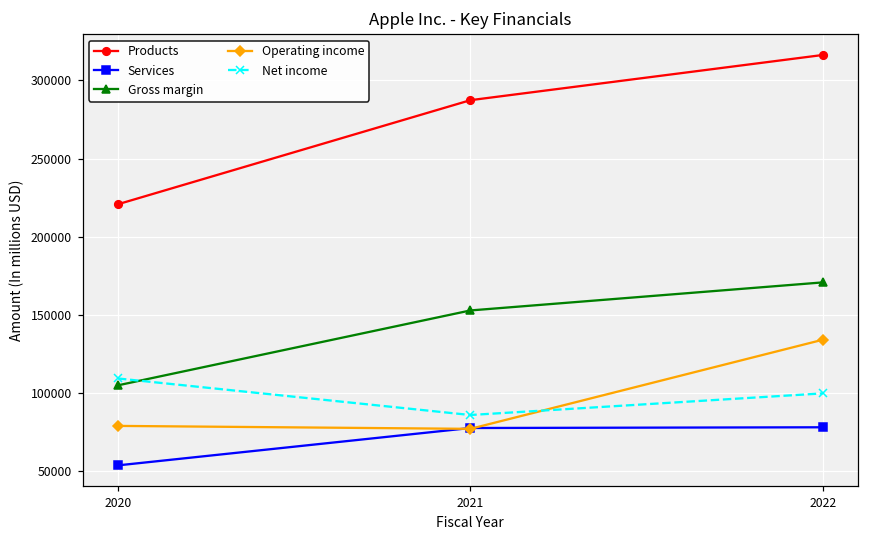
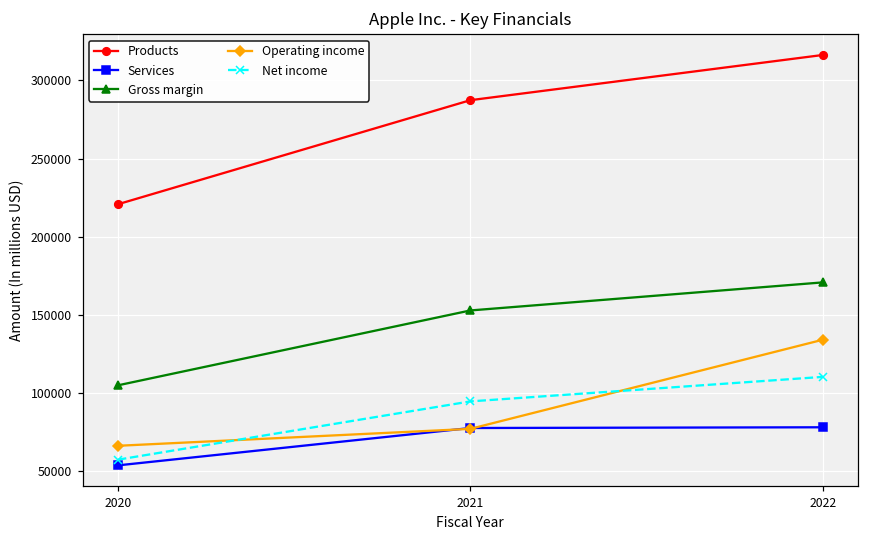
  {
    "Products": {
      "2020": 221000,
      "2021": 287000,
      "2022": 316000
    },
    "Services": {
      "2020": 54000,
      "2022": 78000
    },
    "Gross margin": {
      "2020": 105000,
      "2021": 153000,
      "2022": 171000
    },
    "Operating income": {
-     "2020": 79000,
+     "2020": 66000,
      "2022": 134000
    },
    "Net income": {
-     "2020": 109000,
-     "2021": 86000,
-     "2022": 100000
+     "2020": 57000,
+     "2021": 95000,
+     "2022": 110000
    }
  }
